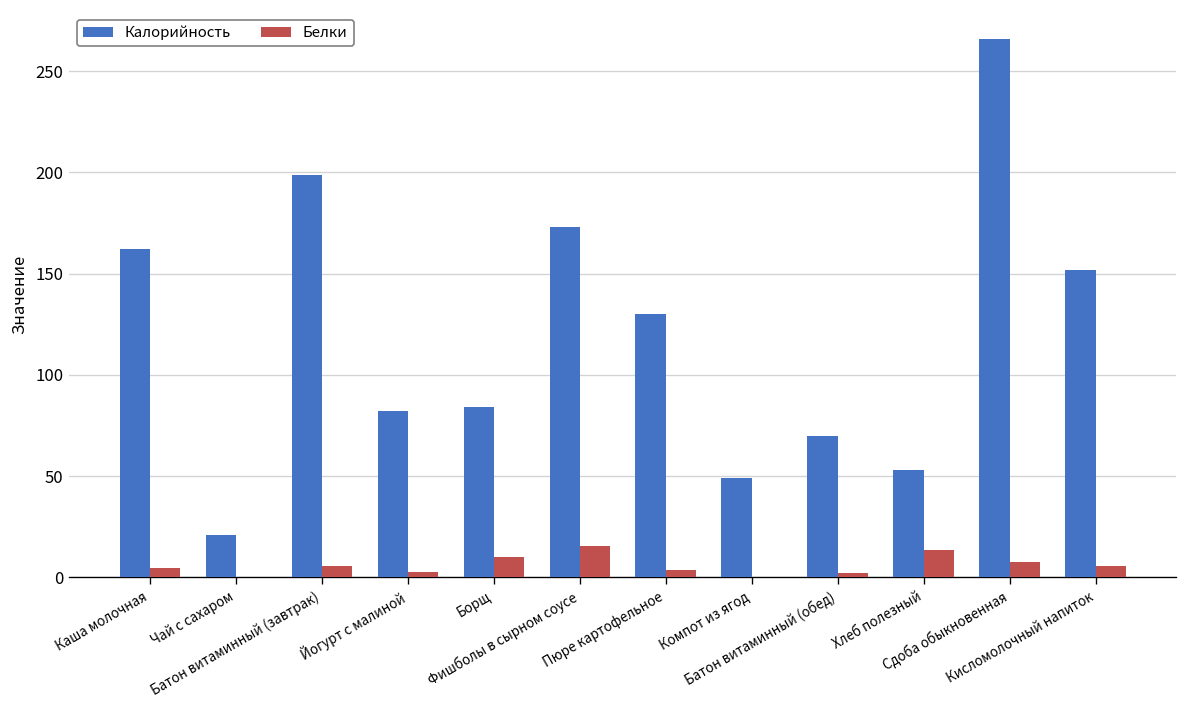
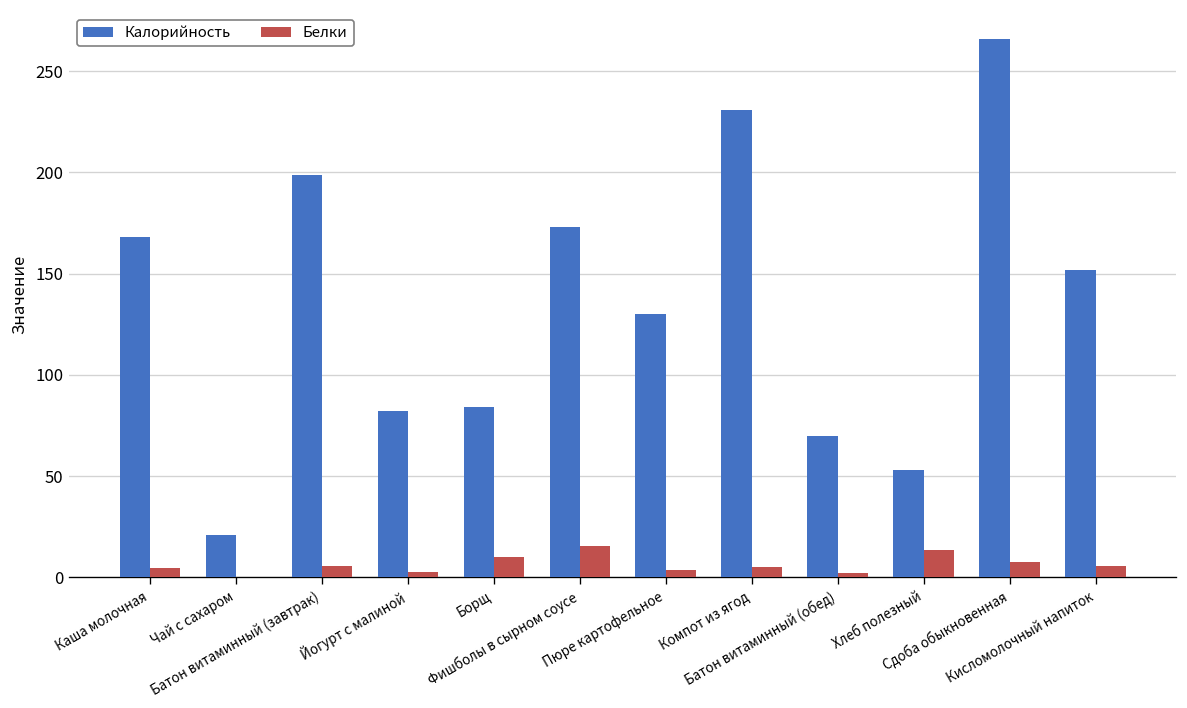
  {
    "Калорийность": {
-     "Каша молочная": 162,
+     "Каша молочная": 168,
      "Чай с сахаром": 21,
      "Батон витаминный (завтрак)": 199,
      "Йогурт с малиной": 82,
      "Борщ": 84,
      "Фишболы в сырном соусе": 173,
      "Пюре картофельное": 130,
-     "Компот из ягод": 49,
+     "Компот из ягод": 231,
      "Батон витаминный (обед)": 70,
      "Хлеб полезный": 53,
      "Сдоба обыкновенная": 266,
      "Кисломолочный напиток": 152
    },
    "Белки": {
      "Каша молочная": 5,
      "Батон витаминный (завтрак)": 6,
      "Йогурт с малиной": 3,
      "Борщ": 10,
      "Фишболы в сырном соусе": 16,
      "Пюре картофельное": 4,
-     "Компот из ягод": 0,
+     "Компот из ягод": 5,
      "Батон витаминный (обед)": 2,
      "Хлеб полезный": 13,
      "Сдоба обыкновенная": 8,
      "Кисломолочный напиток": 6
    }
  }
